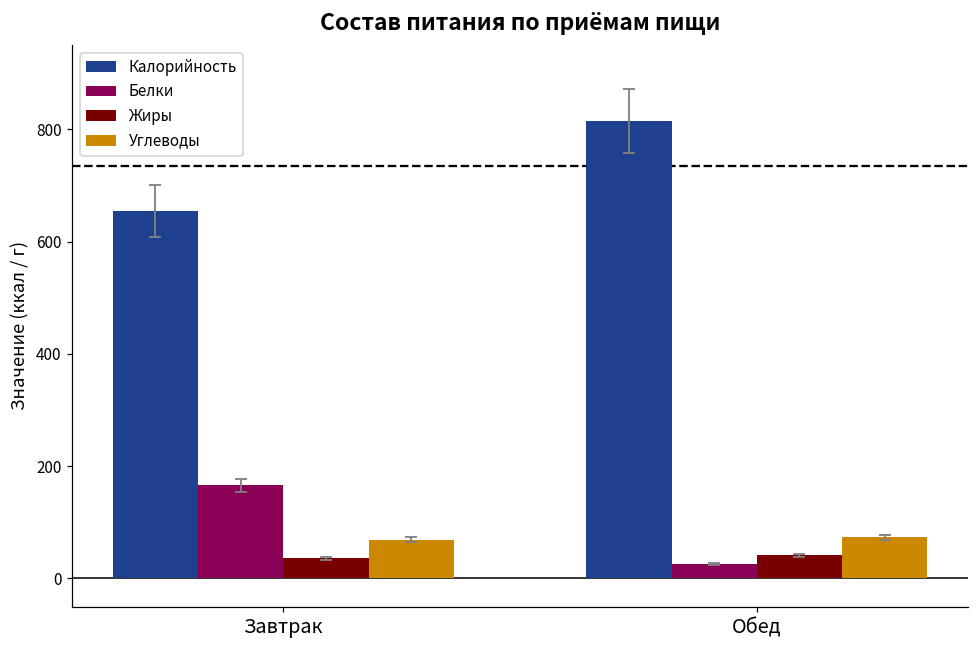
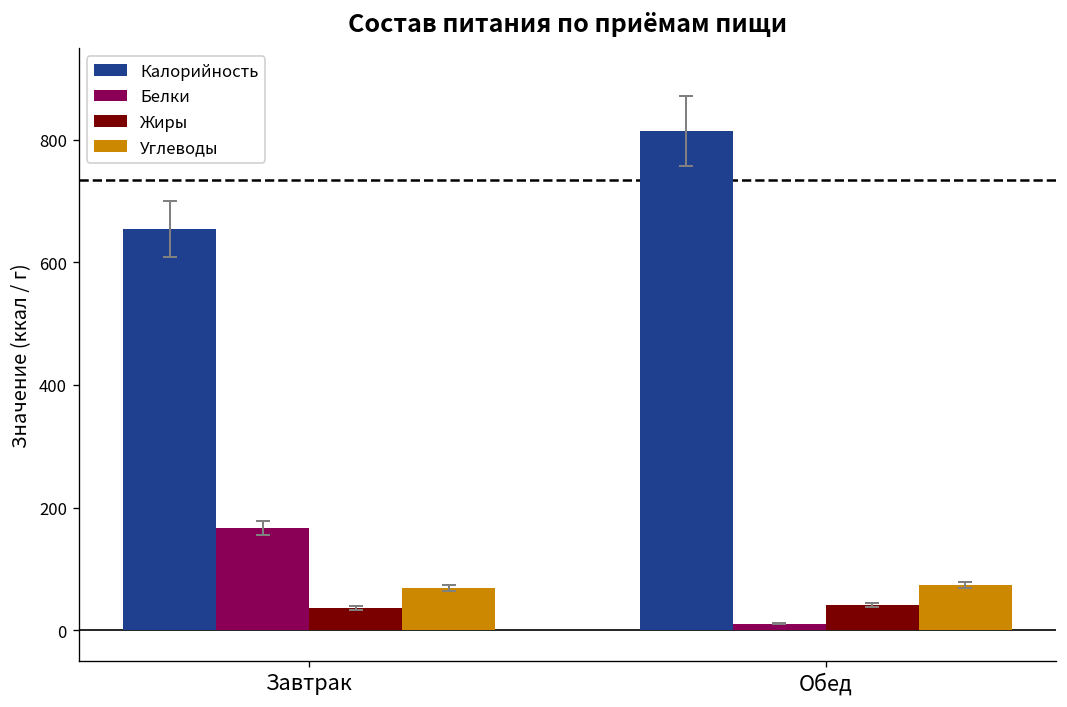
  {
    "Калорийность": {
      "Завтрак": 650,
      "Обед": 810
    },
    "Белки": {
      "Завтрак": 170,
-     "Обед": 30
+     "Обед": 10
    },
    "Жиры": {
      "Завтрак": 40,
      "Обед": 40
    },
    "Углеводы": {
      "Завтрак": 70,
      "Обед": 70
    }
  }
